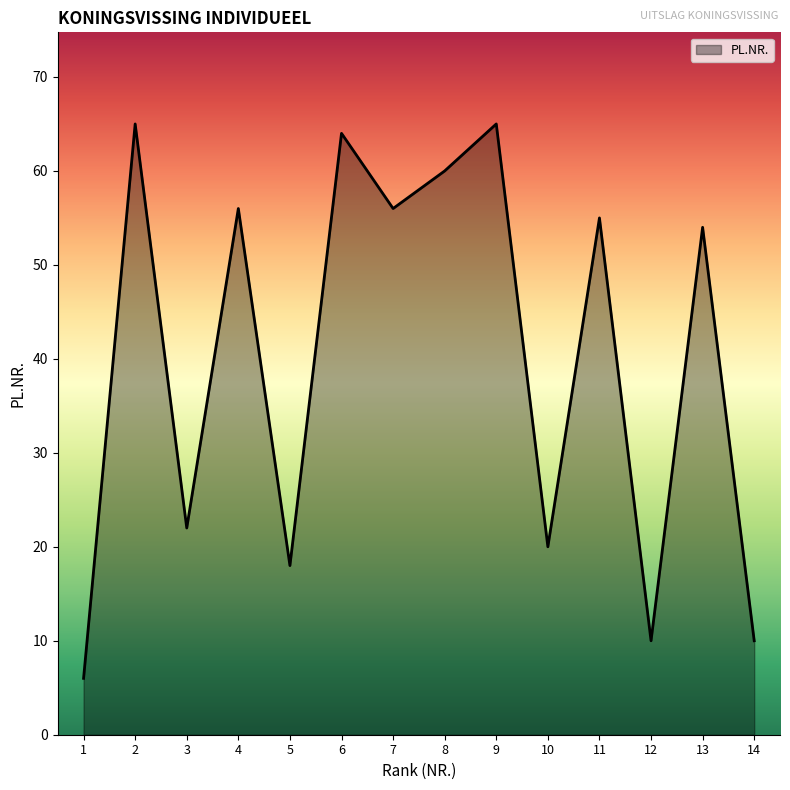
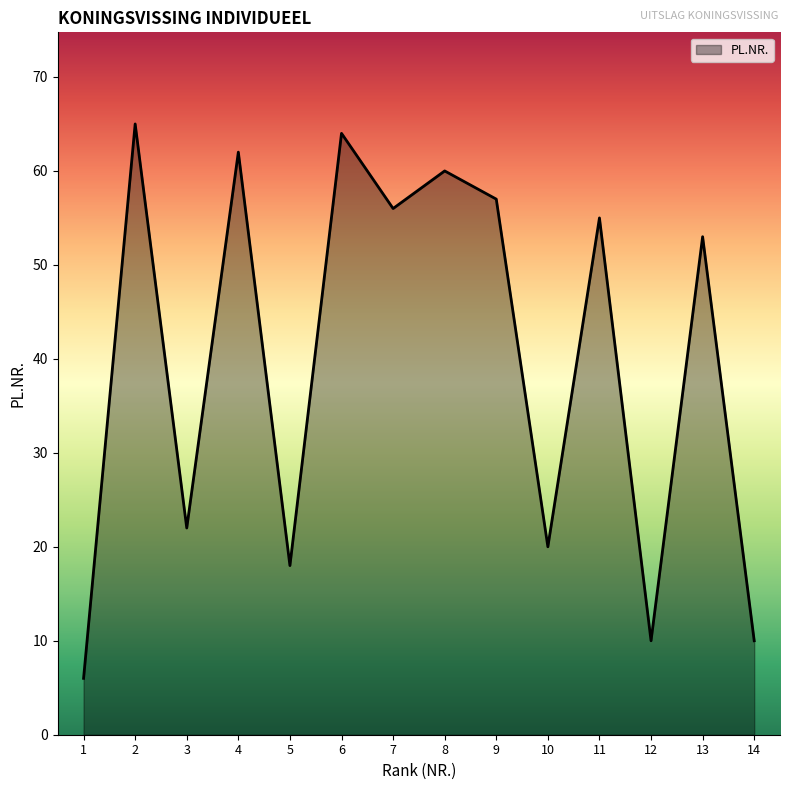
  {
    "1": 6,
    "2": 65,
    "3": 22,
-   "4": 56,
+   "4": 62,
    "5": 18,
    "6": 64,
    "7": 56,
    "8": 60,
-   "9": 65,
+   "9": 57,
    "10": 20,
    "11": 55,
    "12": 10,
-   "13": 54,
+   "13": 53,
    "14": 10
  }
